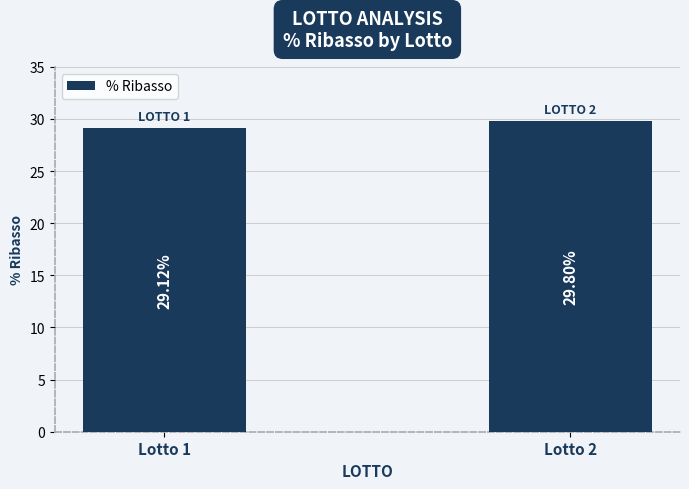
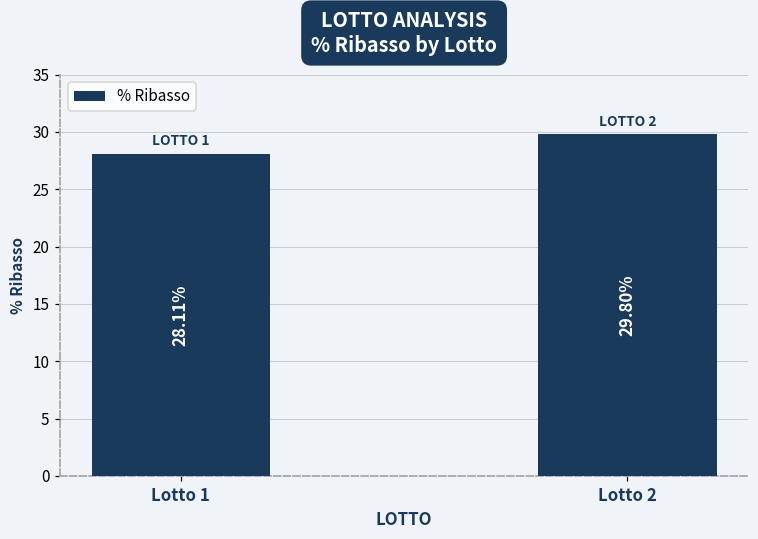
  {
-   "Lotto 1": "29.12%",
+   "Lotto 1": "28.11%",
    "Lotto 2": "29.80%"
  }
